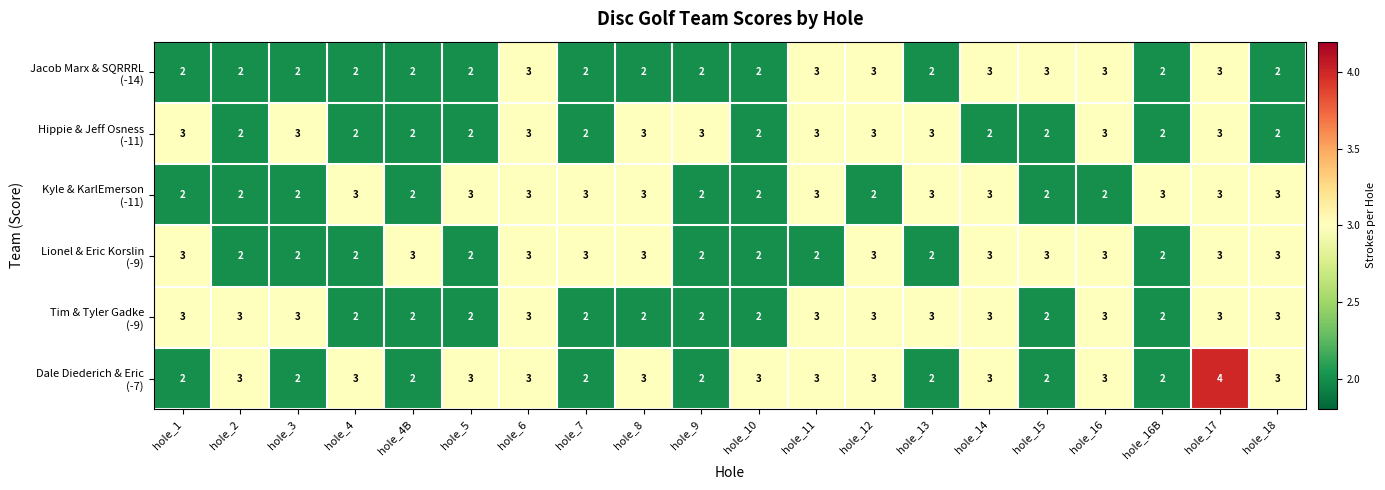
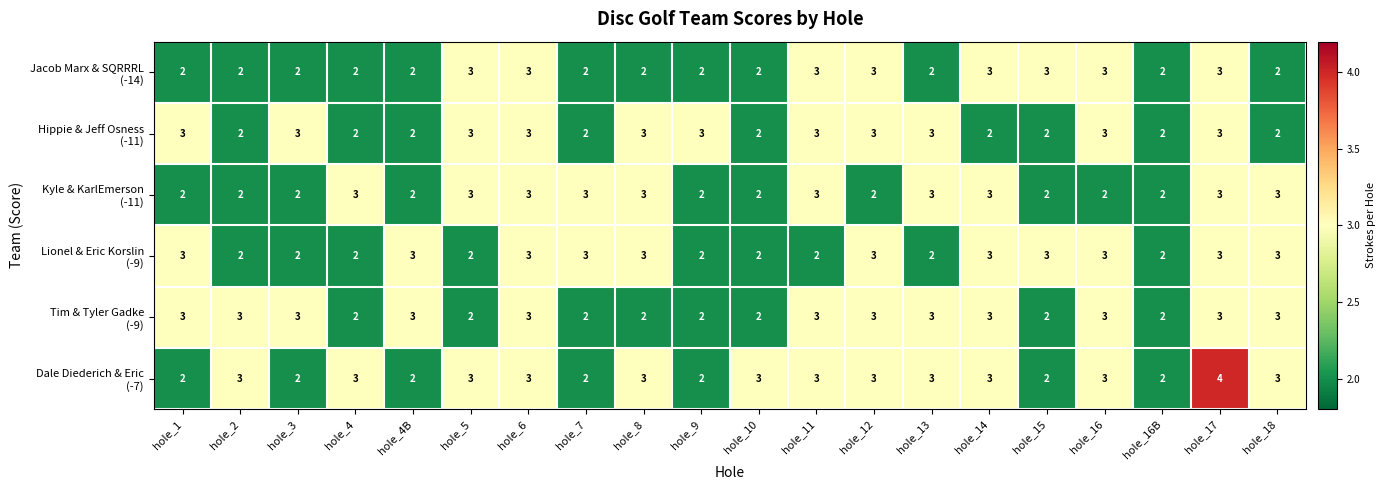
  {
    "Jacob Marx & SQRRRL (-14)": {
      "hole_1": 2,
      "hole_2": 2,
      "hole_3": 2,
      "hole_4": 2,
      "hole_4B": 2,
-     "hole_5": 2,
+     "hole_5": 3,
      "hole_6": 3,
      "hole_7": 2,
      "hole_8": 2,
      "hole_9": 2,
      "hole_10": 2,
      "hole_11": 3,
      "hole_12": 3,
      "hole_13": 2,
      "hole_14": 3,
      "hole_15": 3,
      "hole_16": 3,
      "hole_16B": 2,
      "hole_17": 3,
      "hole_18": 2
    },
    "Hippie & Jeff Osness (-11)": {
      "hole_1": 3,
      "hole_2": 2,
      "hole_3": 3,
      "hole_4": 2,
      "hole_4B": 2,
-     "hole_5": 2,
+     "hole_5": 3,
      "hole_6": 3,
      "hole_7": 2,
      "hole_8": 3,
      "hole_9": 3,
      "hole_10": 2,
      "hole_11": 3,
      "hole_12": 3,
      "hole_13": 3,
      "hole_14": 2,
      "hole_15": 2,
      "hole_16": 3,
      "hole_16B": 2,
      "hole_17": 3,
      "hole_18": 2
    },
    "Kyle & KarlEmerson (-11)": {
      "hole_1": 2,
      "hole_2": 2,
      "hole_3": 2,
      "hole_4": 3,
      "hole_4B": 2,
      "hole_5": 3,
      "hole_6": 3,
      "hole_7": 3,
      "hole_8": 3,
      "hole_9": 2,
      "hole_10": 2,
      "hole_11": 3,
      "hole_12": 2,
      "hole_13": 3,
      "hole_14": 3,
      "hole_15": 2,
      "hole_16": 2,
-     "hole_16B": 3,
+     "hole_16B": 2,
      "hole_17": 3,
      "hole_18": 3
    },
    "Lionel & Eric Korslin (-9)": {
      "hole_1": 3,
      "hole_2": 2,
      "hole_3": 2,
      "hole_4": 2,
      "hole_4B": 3,
      "hole_5": 2,
      "hole_6": 3,
      "hole_7": 3,
      "hole_8": 3,
      "hole_9": 2,
      "hole_10": 2,
      "hole_11": 2,
      "hole_12": 3,
      "hole_13": 2,
      "hole_14": 3,
      "hole_15": 3,
      "hole_16": 3,
      "hole_16B": 2,
      "hole_17": 3,
      "hole_18": 3
    },
    "Tim & Tyler Gadke (-9)": {
      "hole_1": 3,
      "hole_2": 3,
      "hole_3": 3,
      "hole_4": 2,
-     "hole_4B": 2,
+     "hole_4B": 3,
      "hole_5": 2,
      "hole_6": 3,
      "hole_7": 2,
      "hole_8": 2,
      "hole_9": 2,
      "hole_10": 2,
      "hole_11": 3,
      "hole_12": 3,
      "hole_13": 3,
      "hole_14": 3,
      "hole_15": 2,
      "hole_16": 3,
      "hole_16B": 2,
      "hole_17": 3,
      "hole_18": 3
    },
    "Dale Diederich & Eric (-7)": {
      "hole_1": 2,
      "hole_2": 3,
      "hole_3": 2,
      "hole_4": 3,
      "hole_4B": 2,
      "hole_5": 3,
      "hole_6": 3,
      "hole_7": 2,
      "hole_8": 3,
      "hole_9": 2,
      "hole_10": 3,
      "hole_11": 3,
      "hole_12": 3,
-     "hole_13": 2,
+     "hole_13": 3,
      "hole_14": 3,
      "hole_15": 2,
      "hole_16": 3,
      "hole_16B": 2,
      "hole_17": 4,
      "hole_18": 3
    }
  }
